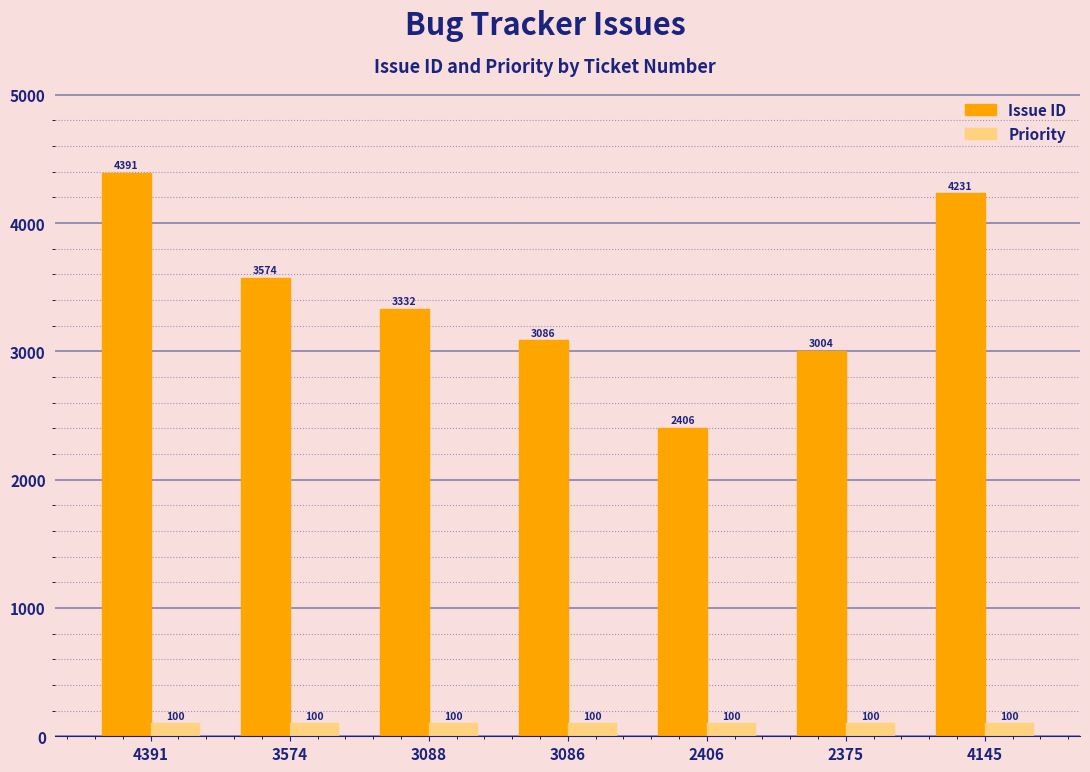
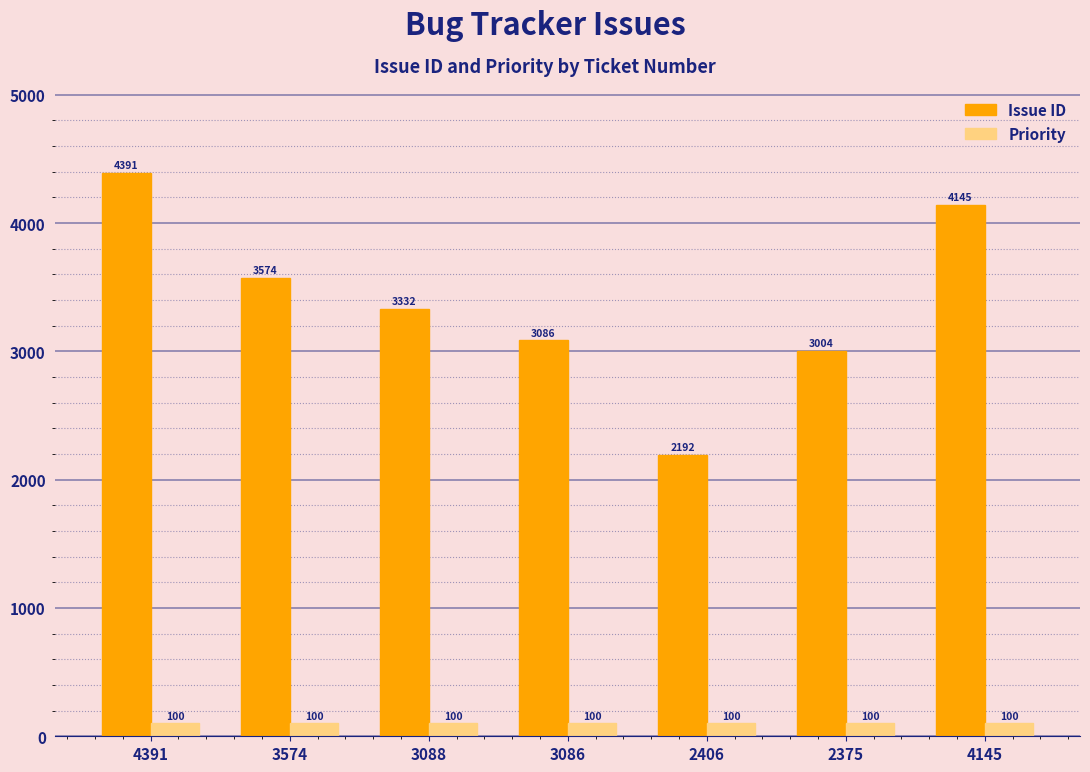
  {
    "Issue ID": {
      "4391": 4391,
      "3574": 3574,
      "3088": 3332,
      "3086": 3086,
-     "2406": 2406,
+     "2406": 2192,
      "2375": 3004,
-     "4145": 4231
+     "4145": 4145
    },
    "Priority": {
      "4391": 100,
      "3574": 100,
      "3088": 100,
      "3086": 100,
      "2406": 100,
      "2375": 100,
      "4145": 100
    }
  }
